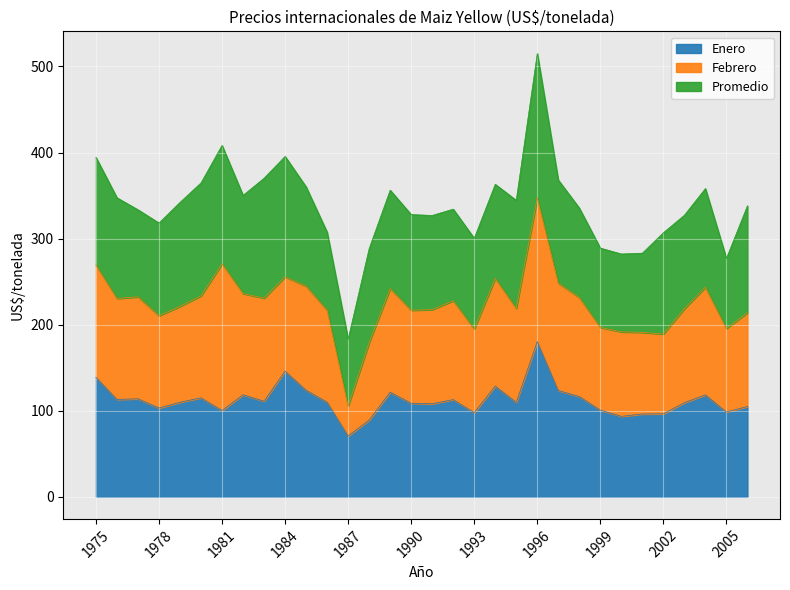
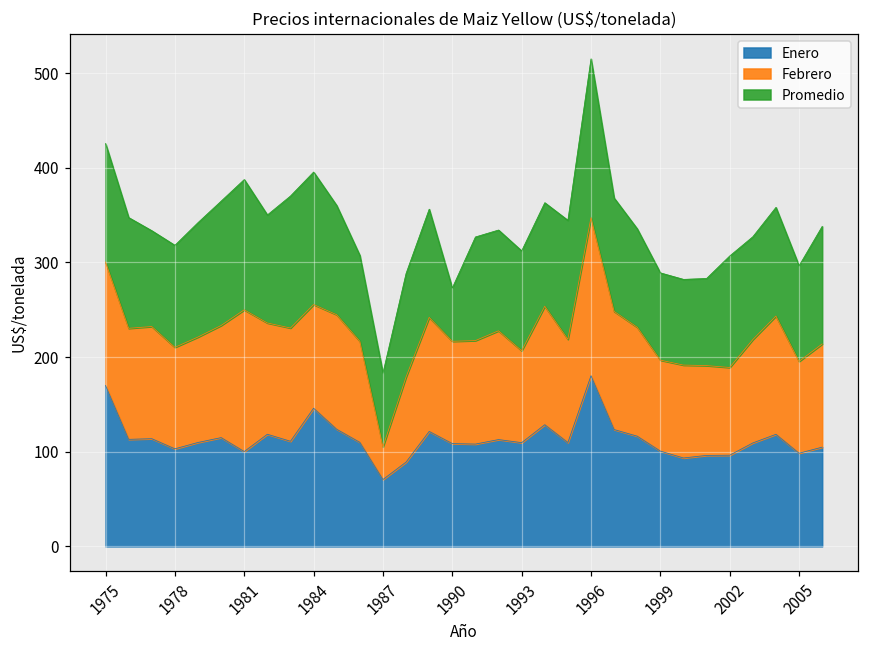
  {
    "Enero": {
-     "1975": 140,
+     "1975": 170,
      "1978": 100,
      "1981": 100,
      "1984": 150,
      "1987": 70,
      "1990": 110,
-     "1993": 100,
+     "1993": 110,
      "1996": 180,
      "1999": 100,
      "2002": 100,
      "2005": 100
    },
    "Febrero": {
      "1975": 130,
      "1978": 110,
-     "1981": 170,
+     "1981": 150,
      "1984": 110,
      "1987": 30,
      "1990": 110,
      "1993": 100,
      "1996": 170,
      "1999": 100,
      "2002": 90,
      "2005": 100
    },
    "Promedio": {
      "1975": 130,
      "1978": 110,
      "1981": 140,
      "1984": 140,
      "1987": 80,
-     "1990": 110,
+     "1990": 60,
      "1993": 110,
      "1996": 170,
      "1999": 90,
      "2002": 120,
-     "2005": 80
+     "2005": 100
    }
  }
